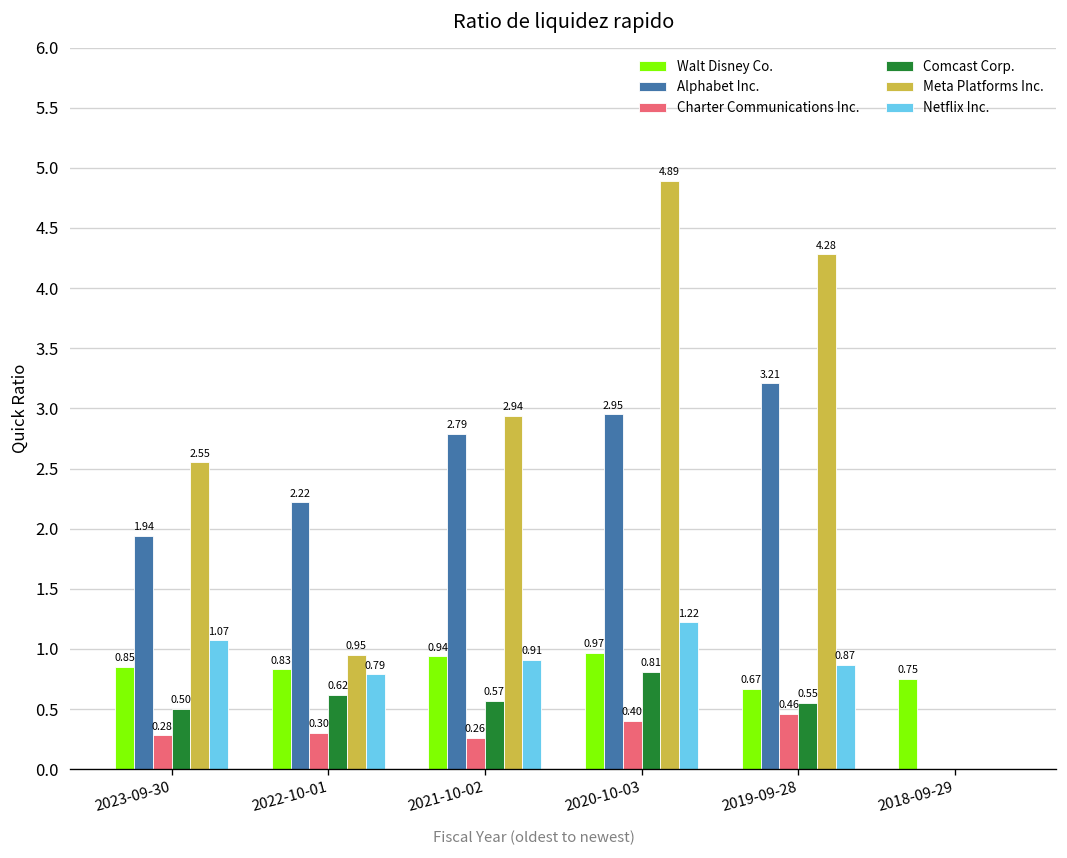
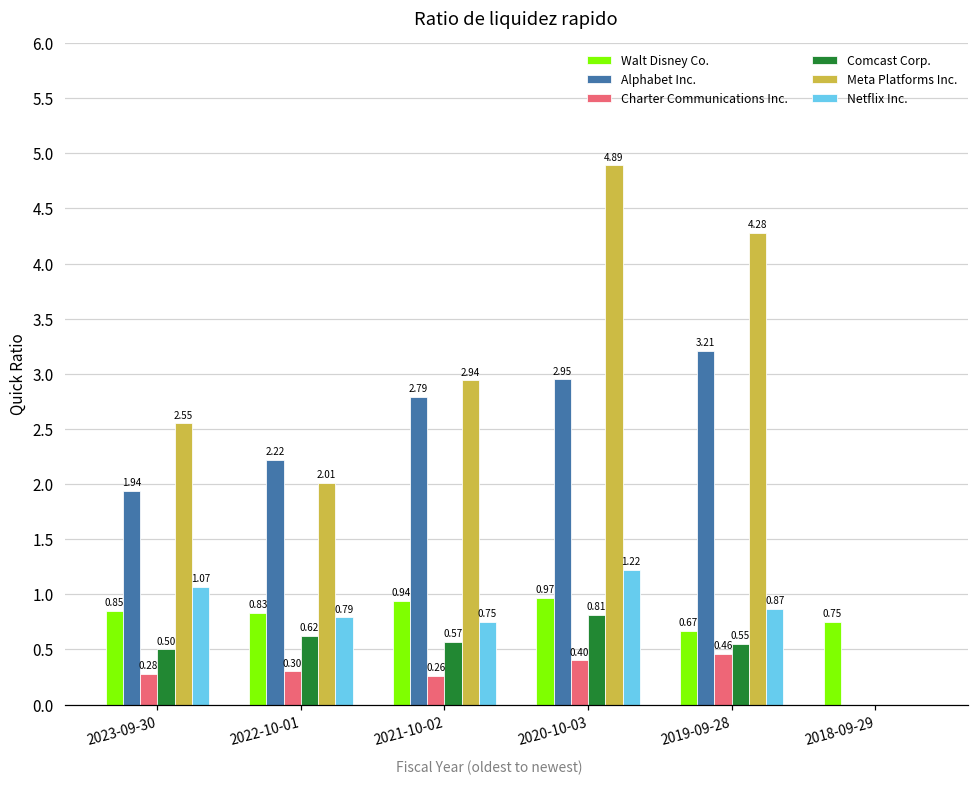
  {
    "Walt Disney Co.": {
      "2023-09-30": 0.85,
      "2022-10-01": 0.83,
      "2021-10-02": 0.94,
      "2020-10-03": 0.97,
      "2019-09-28": 0.67,
      "2018-09-29": 0.75
    },
    "Alphabet Inc.": {
      "2023-09-30": 1.94,
      "2022-10-01": 2.22,
      "2021-10-02": 2.79,
      "2020-10-03": 2.95,
      "2019-09-28": 3.21
    },
    "Charter Communications Inc.": {
      "2023-09-30": 0.28,
      "2022-10-01": 0.30,
      "2021-10-02": 0.26,
      "2020-10-03": 0.40,
      "2019-09-28": 0.46
    },
    "Comcast Corp.": {
      "2023-09-30": 0.50,
      "2022-10-01": 0.62,
      "2021-10-02": 0.57,
      "2020-10-03": 0.81,
      "2019-09-28": 0.55
    },
    "Meta Platforms Inc.": {
      "2023-09-30": 2.55,
-     "2022-10-01": 0.95,
+     "2022-10-01": 2.01,
      "2021-10-02": 2.94,
      "2020-10-03": 4.89,
      "2019-09-28": 4.28
    },
    "Netflix Inc.": {
      "2023-09-30": 1.07,
      "2022-10-01": 0.79,
-     "2021-10-02": 0.91,
+     "2021-10-02": 0.75,
      "2020-10-03": 1.22,
      "2019-09-28": 0.87
    }
  }
